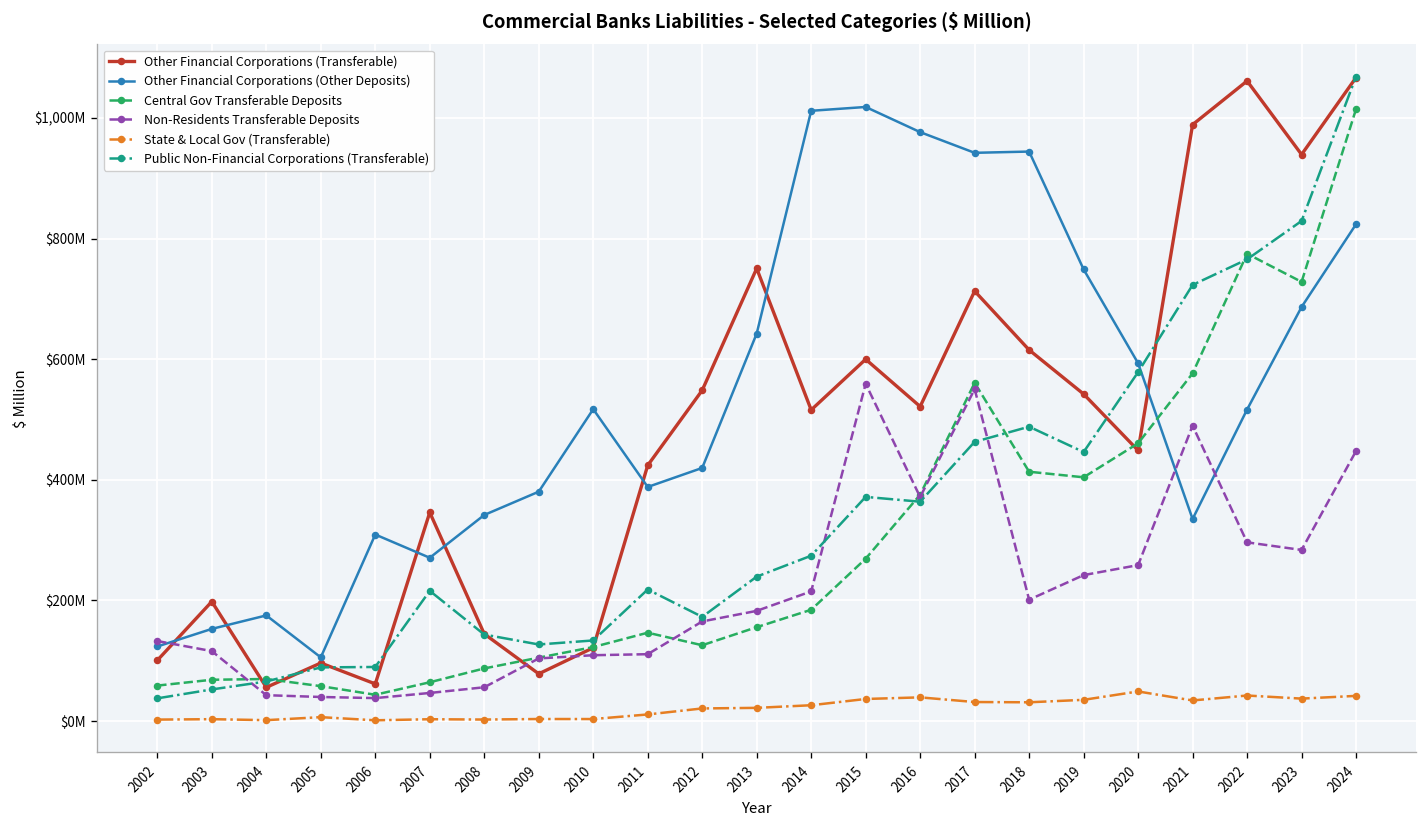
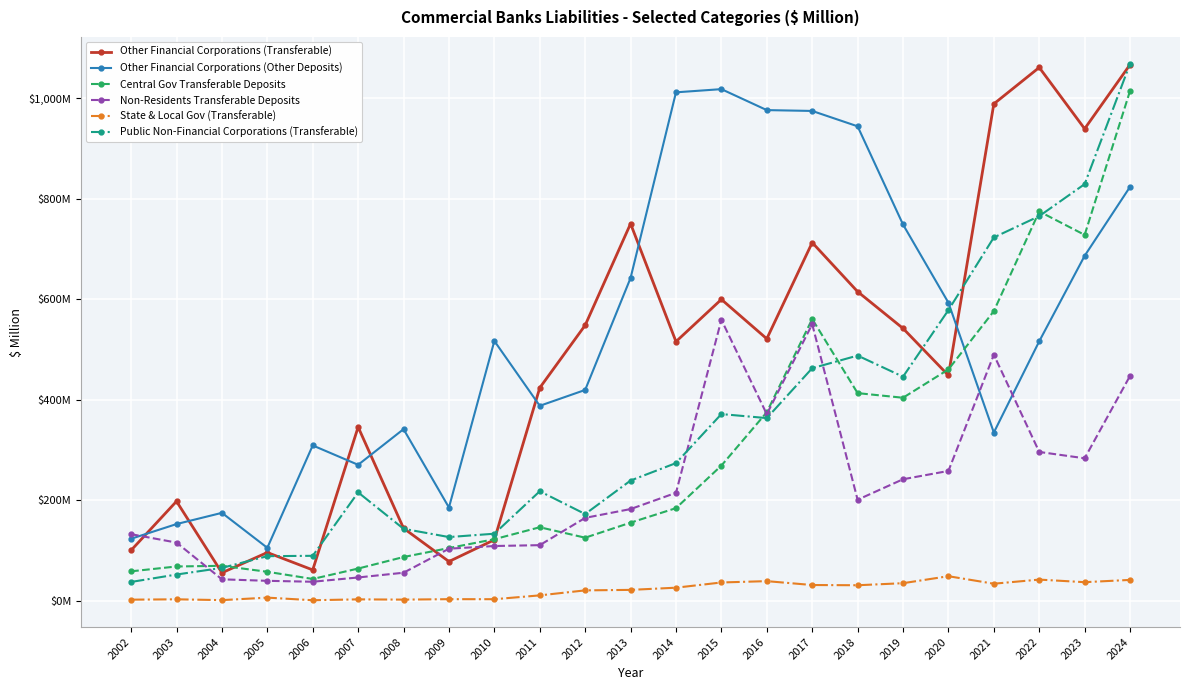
  {
    "Other Financial Corporations (Transferable)": {
      "2002": "$100,000,000",
      "2003": "$200,000,000",
      "2004": "$60,000,000",
      "2005": "$100,000,000",
      "2006": "$60,000,000",
      "2007": "$350,000,000",
      "2009": "$80,000,000",
      "2011": "$420,000,000",
      "2012": "$550,000,000",
      "2013": "$750,000,000",
      "2014": "$520,000,000",
      "2015": "$600,000,000",
      "2016": "$520,000,000",
      "2017": "$710,000,000",
      "2018": "$620,000,000",
      "2019": "$540,000,000",
      "2020": "$450,000,000",
      "2021": "$990,000,000",
      "2022": "$1,060,000,000",
      "2023": "$940,000,000"
    },
    "Other Financial Corporations (Other Deposits)": {
      "2002": "$120,000,000",
      "2003": "$150,000,000",
      "2004": "$180,000,000",
      "2005": "$110,000,000",
      "2006": "$310,000,000",
      "2007": "$270,000,000",
      "2008": "$340,000,000",
-     "2009": "$380,000,000",
+     "2009": "$190,000,000",
      "2010": "$520,000,000",
      "2011": "$390,000,000",
      "2012": "$420,000,000",
      "2013": "$640,000,000",
      "2014": "$1,010,000,000",
      "2015": "$1,020,000,000",
      "2016": "$980,000,000",
-     "2017": "$940,000,000",
+     "2017": "$970,000,000",
      "2018": "$940,000,000",
      "2019": "$750,000,000",
      "2020": "$590,000,000",
      "2021": "$340,000,000",
      "2022": "$520,000,000",
      "2023": "$690,000,000",
      "2024": "$820,000,000"
    },
    "Non-Residents Transferable Deposits": {
      "2002": "$130,000,000",
      "2003": "$120,000,000",
      "2004": "$40,000,000",
      "2005": "$40,000,000",
      "2006": "$40,000,000",
      "2007": "$50,000,000",
      "2008": "$60,000,000",
      "2010": "$110,000,000",
      "2011": "$110,000,000",
      "2012": "$170,000,000",
      "2013": "$180,000,000",
      "2014": "$220,000,000",
      "2015": "$560,000,000",
      "2017": "$550,000,000",
      "2018": "$200,000,000",
      "2019": "$240,000,000",
      "2020": "$260,000,000",
      "2021": "$490,000,000",
      "2022": "$300,000,000",
      "2023": "$280,000,000",
      "2024": "$450,000,000"
    },
    "State & Local Gov (Transferable)": {
      "2002": "$0",
      "2003": "$0",
      "2004": "$0",
      "2005": "$10,000,000",
      "2006": "$0",
      "2007": "$0",
      "2008": "$0",
      "2009": "$0",
      "2010": "$0",
      "2011": "$10,000,000",
      "2012": "$20,000,000",
      "2013": "$20,000,000",
      "2014": "$30,000,000",
      "2015": "$40,000,000",
      "2016": "$40,000,000",
      "2017": "$30,000,000",
      "2018": "$30,000,000",
      "2019": "$40,000,000",
      "2020": "$50,000,000",
      "2021": "$30,000,000",
      "2022": "$40,000,000",
      "2023": "$40,000,000",
      "2024": "$40,000,000"
    }
  }
